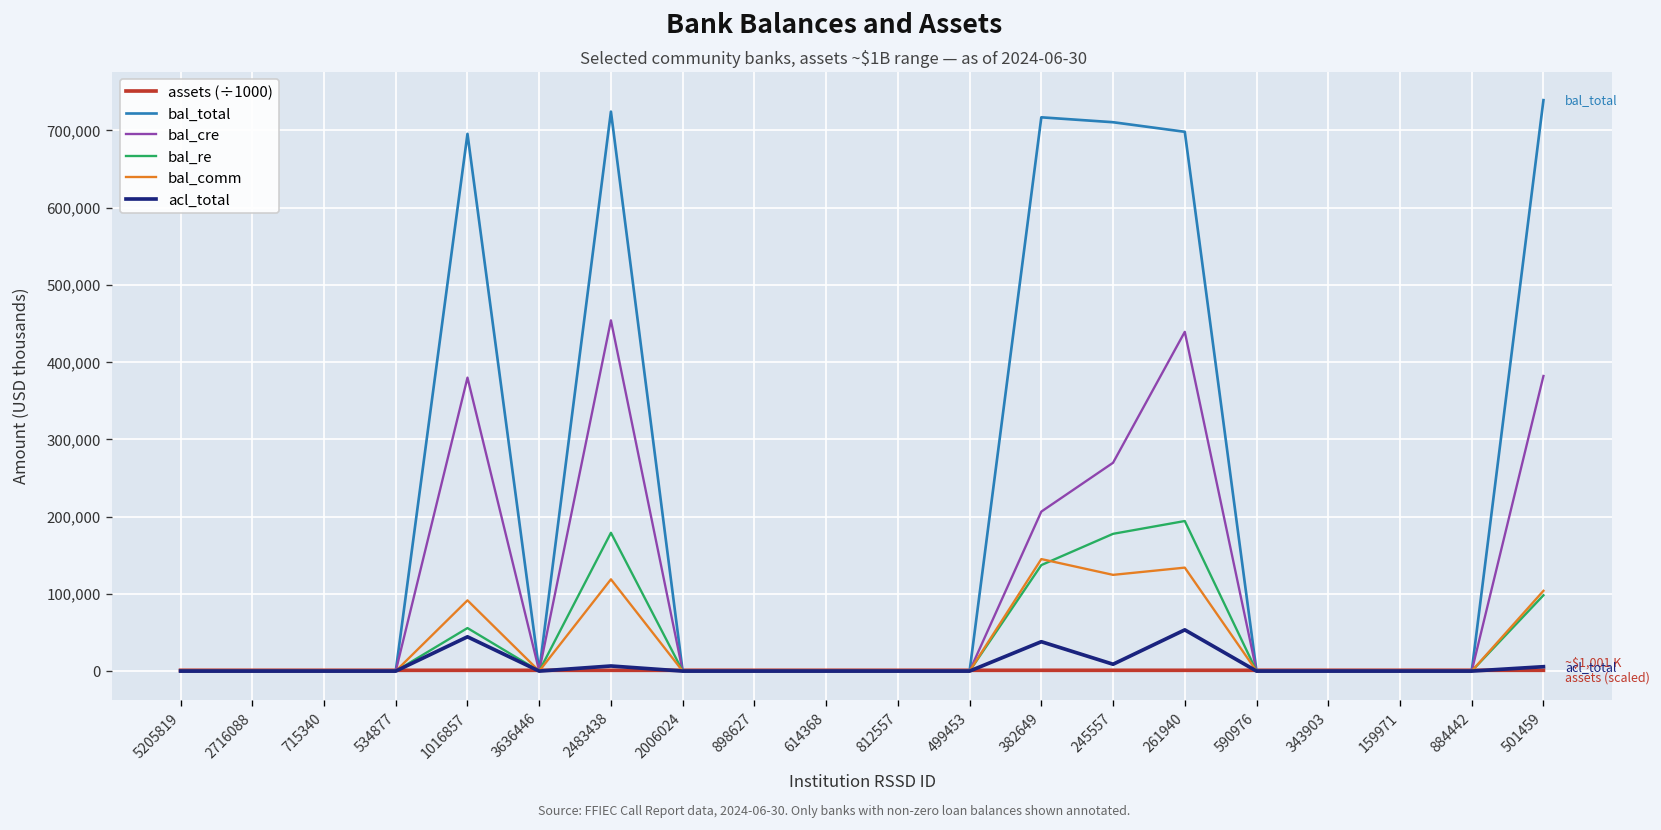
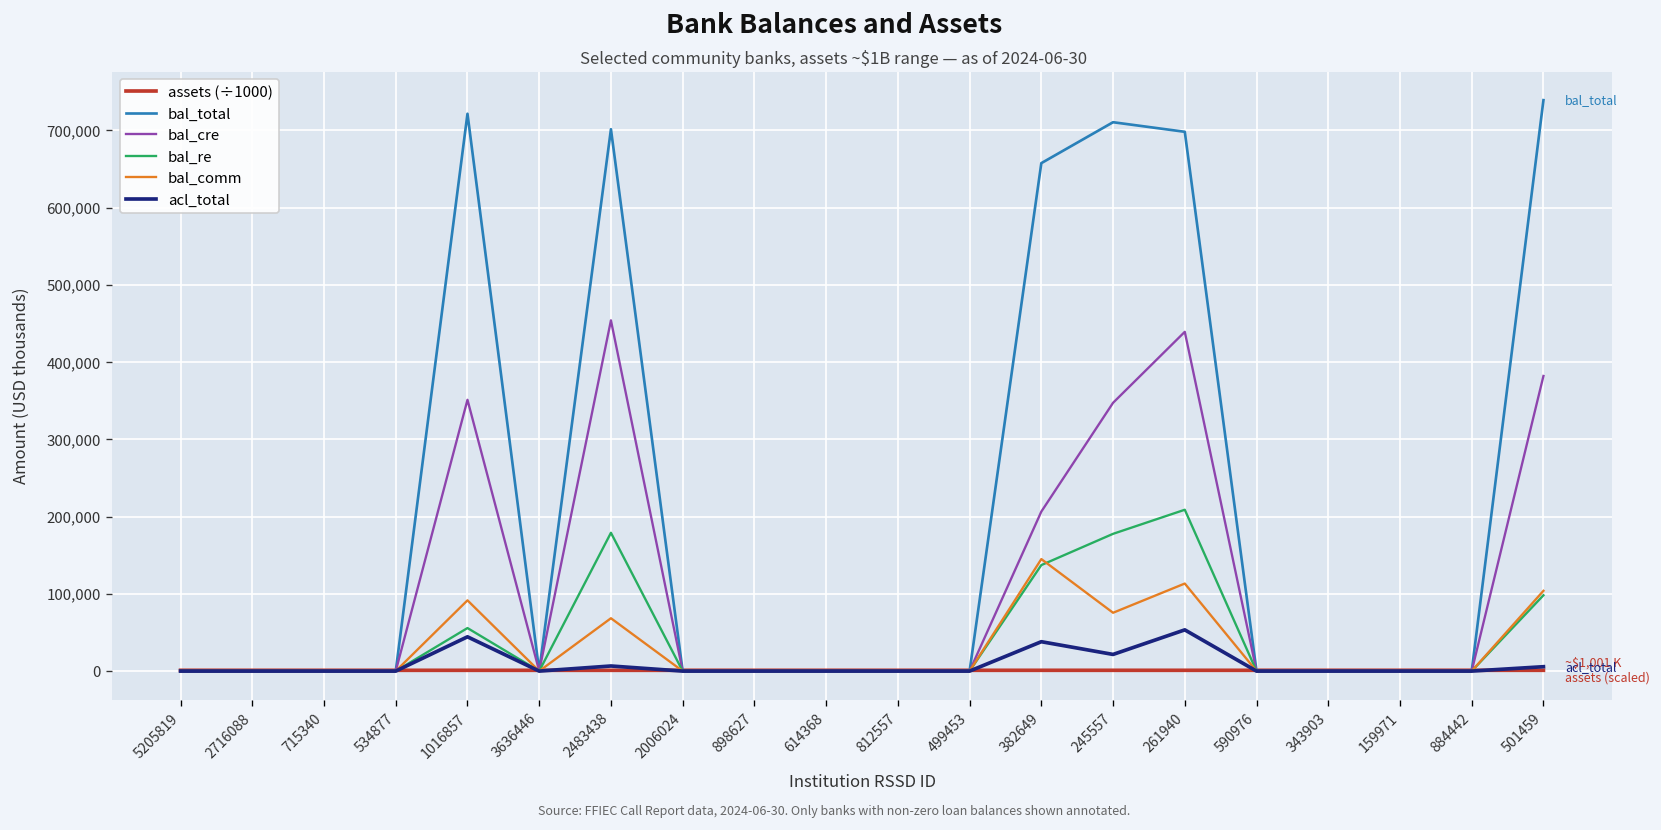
  {
    "assets (÷1000)": {
      "1016857": "0",
      "2483438": "0",
      "382649": "0",
      "245557": "0",
      "261940": "0"
    },
    "bal_total": {
-     "1016857": "700,000",
-     "2483438": "720,000",
-     "382649": "720,000",
+     "1016857": "720,000",
+     "2483438": "700,000",
+     "382649": "660,000",
      "245557": "710,000",
      "261940": "700,000",
      "501459": "740,000"
    },
    "bal_cre": {
-     "1016857": "380,000",
+     "1016857": "350,000",
      "2483438": "450,000",
      "382649": "210,000",
-     "245557": "270,000",
+     "245557": "350,000",
      "261940": "440,000",
      "501459": "380,000"
    },
    "bal_re": {
      "1016857": "60,000",
      "2483438": "180,000",
      "382649": "140,000",
      "245557": "180,000",
-     "261940": "190,000",
+     "261940": "210,000",
      "501459": "100,000"
    },
    "bal_comm": {
      "1016857": "90,000",
-     "2483438": "120,000",
+     "2483438": "70,000",
      "382649": "140,000",
-     "245557": "120,000",
-     "261940": "130,000",
+     "245557": "80,000",
+     "261940": "110,000",
      "501459": "100,000"
    },
    "acl_total": {
      "1016857": "40,000",
      "2483438": "10,000",
      "382649": "40,000",
-     "245557": "10,000",
+     "245557": "20,000",
      "261940": "50,000"
    }
  }
